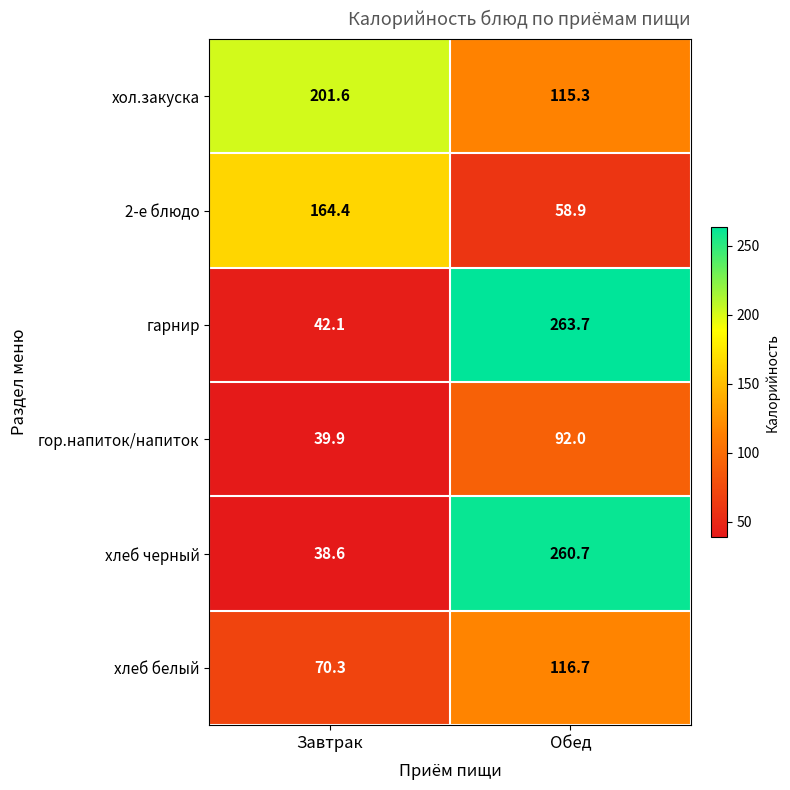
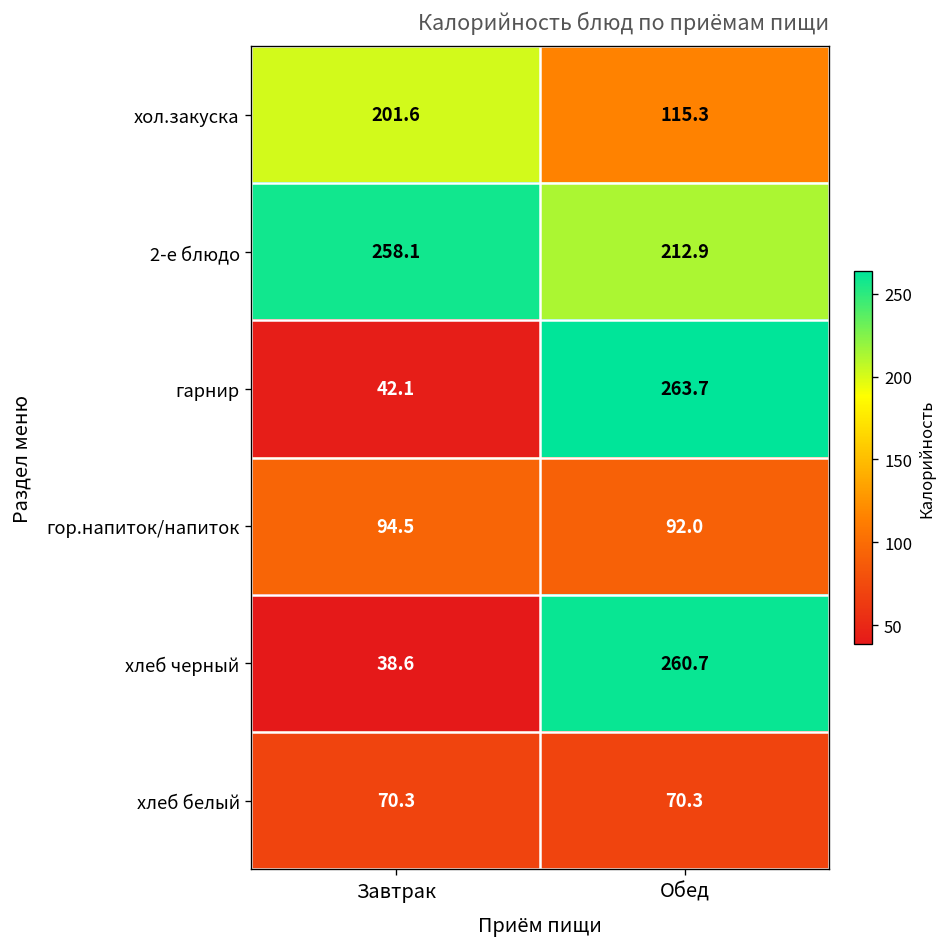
  {
    "хол.закуска": {
      "Завтрак": 201.6,
      "Обед": 115.3
    },
    "2-е блюдо": {
-     "Завтрак": 164.4,
-     "Обед": 58.9
+     "Завтрак": 258.1,
+     "Обед": 212.9
    },
    "гарнир": {
      "Завтрак": 42.1,
      "Обед": 263.7
    },
    "гор.напиток/напиток": {
-     "Завтрак": 39.9,
+     "Завтрак": 94.5,
      "Обед": 92.0
    },
    "хлеб черный": {
      "Завтрак": 38.6,
      "Обед": 260.7
    },
    "хлеб белый": {
      "Завтрак": 70.3,
-     "Обед": 116.7
+     "Обед": 70.3
    }
  }
